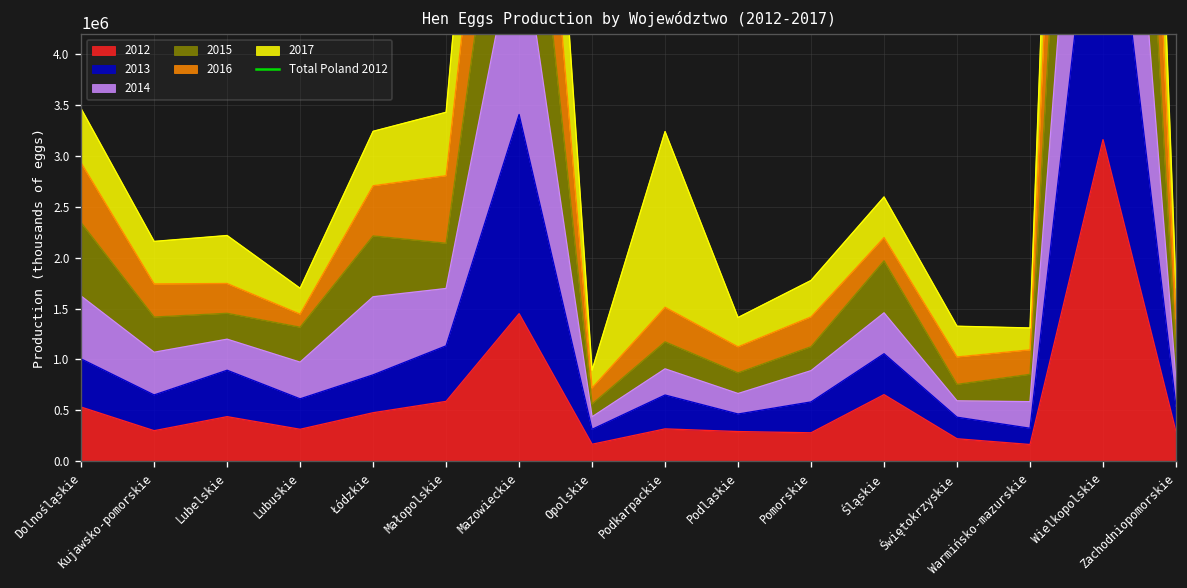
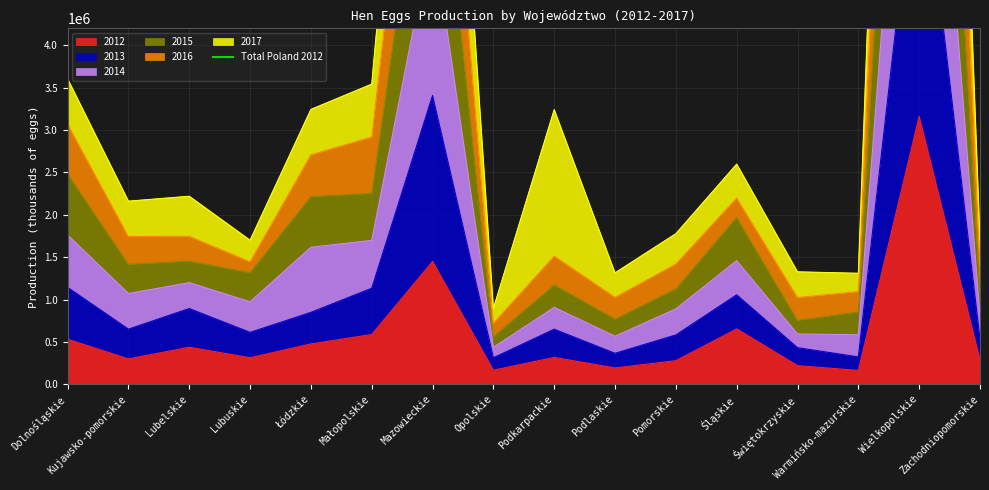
  {
    "2012": {
      "Dolnośląskie": 500000,
      "Kujawsko-pomorskie": 300000,
      "Lubelskie": 400000,
      "Lubuskie": 300000,
      "Łódzkie": 500000,
      "Małopolskie": 600000,
      "Mazowieckie": 1400000,
      "Opolskie": 200000,
      "Podkarpackie": 300000,
-     "Podlaskie": 300000,
+     "Podlaskie": 200000,
      "Pomorskie": 300000,
      "Śląskie": 700000,
      "Świętokrzyskie": 200000,
      "Warmińsko-mazurskie": 200000,
      "Wielkopolskie": 3200000,
      "Zachodniopomorskie": 300000
    },
    "2013": {
-     "Dolnośląskie": 500000,
+     "Dolnośląskie": 600000,
      "Kujawsko-pomorskie": 400000,
      "Lubelskie": 500000,
      "Lubuskie": 300000,
      "Łódzkie": 400000,
      "Małopolskie": 500000,
      "Mazowieckie": 2000000,
      "Opolskie": 100000,
      "Podkarpackie": 300000,
      "Podlaskie": 200000,
      "Pomorskie": 300000,
      "Śląskie": 400000,
      "Świętokrzyskie": 200000,
      "Warmińsko-mazurskie": 200000,
      "Zachodniopomorskie": 200000
    },
    "2014": {
      "Dolnośląskie": 600000,
      "Kujawsko-pomorskie": 400000,
      "Lubelskie": 300000,
      "Lubuskie": 400000,
      "Łódzkie": 800000,
      "Małopolskie": 600000,
      "Opolskie": 100000,
      "Podkarpackie": 300000,
      "Podlaskie": 200000,
      "Pomorskie": 300000,
      "Śląskie": 400000,
      "Świętokrzyskie": 200000,
      "Warmińsko-mazurskie": 300000,
      "Zachodniopomorskie": 300000
    },
    "2015": {
      "Dolnośląskie": 700000,
      "Kujawsko-pomorskie": 300000,
      "Lubelskie": 300000,
      "Lubuskie": 300000,
      "Łódzkie": 600000,
-     "Małopolskie": 400000,
+     "Małopolskie": 600000,
      "Opolskie": 100000,
      "Podkarpackie": 300000,
      "Podlaskie": 200000,
      "Pomorskie": 200000,
      "Śląskie": 500000,
      "Świętokrzyskie": 200000,
      "Warmińsko-mazurskie": 300000,
      "Zachodniopomorskie": 300000
    },
    "2016": {
      "Dolnośląskie": 600000,
      "Kujawsko-pomorskie": 300000,
      "Lubelskie": 300000,
      "Lubuskie": 100000,
      "Łódzkie": 500000,
      "Małopolskie": 700000,
      "Opolskie": 200000,
      "Podkarpackie": 300000,
      "Podlaskie": 300000,
      "Pomorskie": 300000,
      "Śląskie": 200000,
      "Świętokrzyskie": 300000,
      "Warmińsko-mazurskie": 200000,
      "Zachodniopomorskie": 300000
    },
    "2017": {
      "Dolnośląskie": 500000,
      "Kujawsko-pomorskie": 400000,
      "Lubelskie": 500000,
      "Lubuskie": 300000,
      "Łódzkie": 500000,
      "Małopolskie": 600000,
      "Opolskie": 200000,
      "Podkarpackie": 1700000,
      "Podlaskie": 300000,
      "Pomorskie": 400000,
      "Śląskie": 400000,
      "Świętokrzyskie": 300000,
      "Warmińsko-mazurskie": 200000,
      "Zachodniopomorskie": 300000
    }
  }
